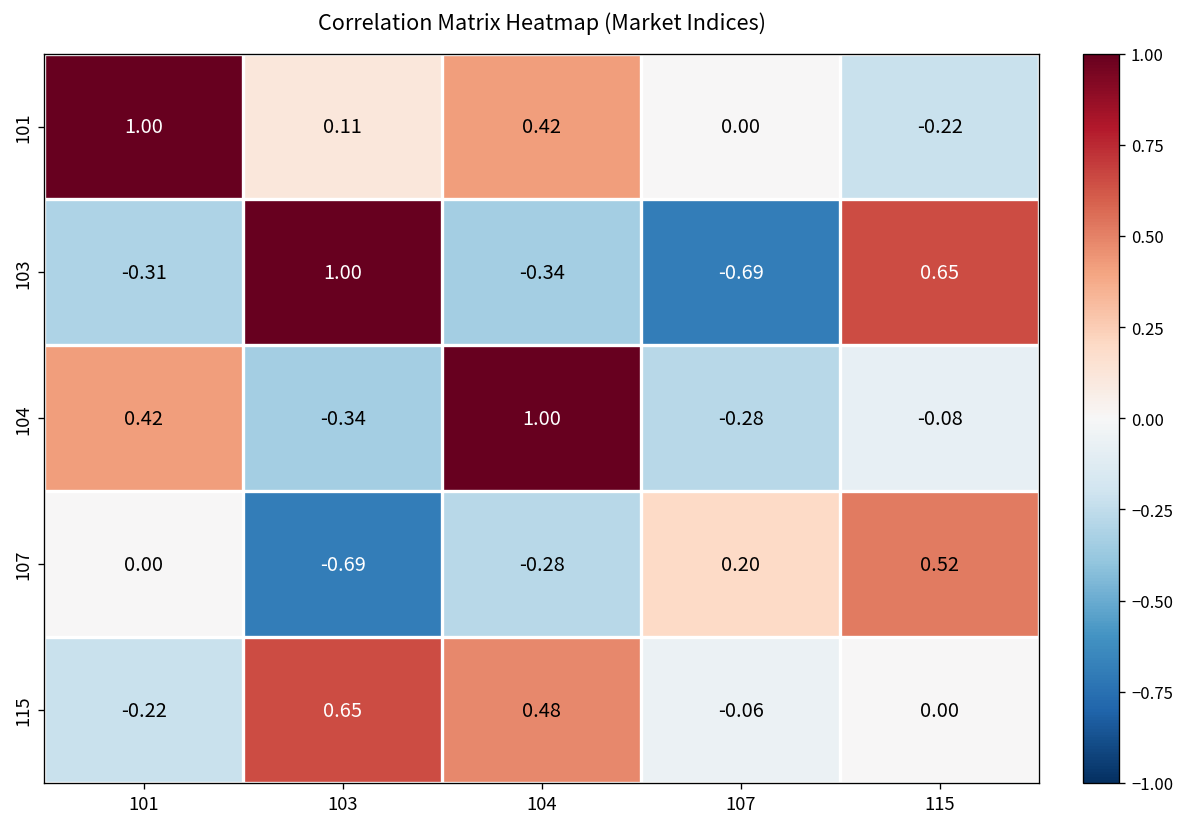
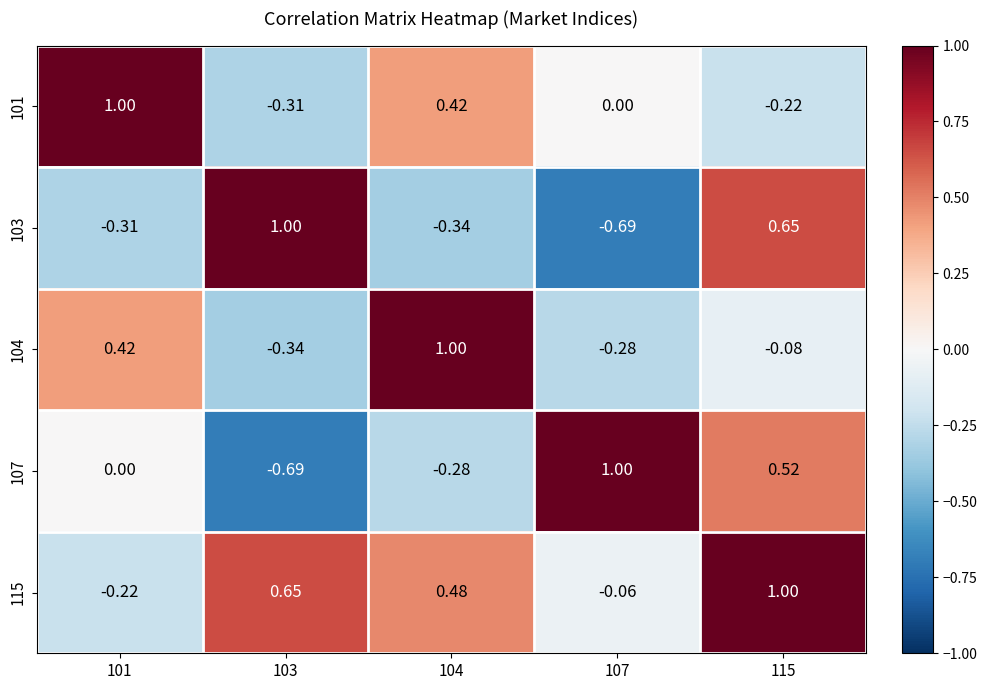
  {
    "101": {
      "101": 1.00,
-     "103": 0.11,
+     "103": -0.31,
      "104": 0.42,
      "107": 0.00,
      "115": -0.22
    },
    "103": {
      "101": -0.31,
      "103": 1.00,
      "104": -0.34,
      "107": -0.69,
      "115": 0.65
    },
    "104": {
      "101": 0.42,
      "103": -0.34,
      "104": 1.00,
      "107": -0.28,
      "115": -0.08
    },
    "107": {
      "101": 0.00,
      "103": -0.69,
      "104": -0.28,
-     "107": 0.20,
+     "107": 1.00,
      "115": 0.52
    },
    "115": {
      "101": -0.22,
      "103": 0.65,
      "104": 0.48,
      "107": -0.06,
-     "115": 0.00
+     "115": 1.00
    }
  }
